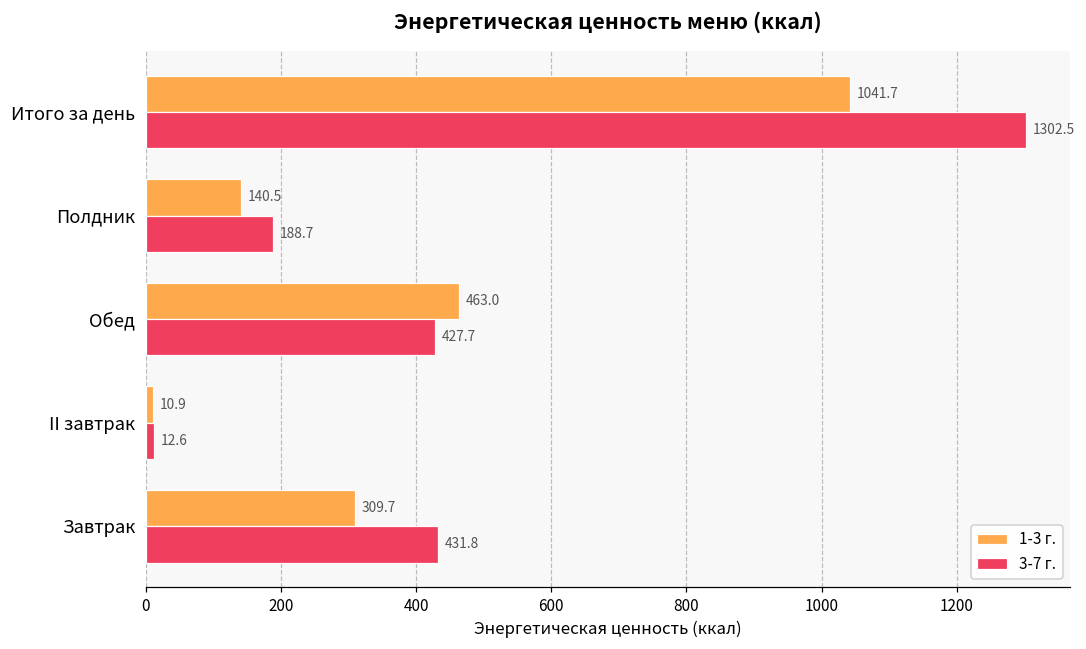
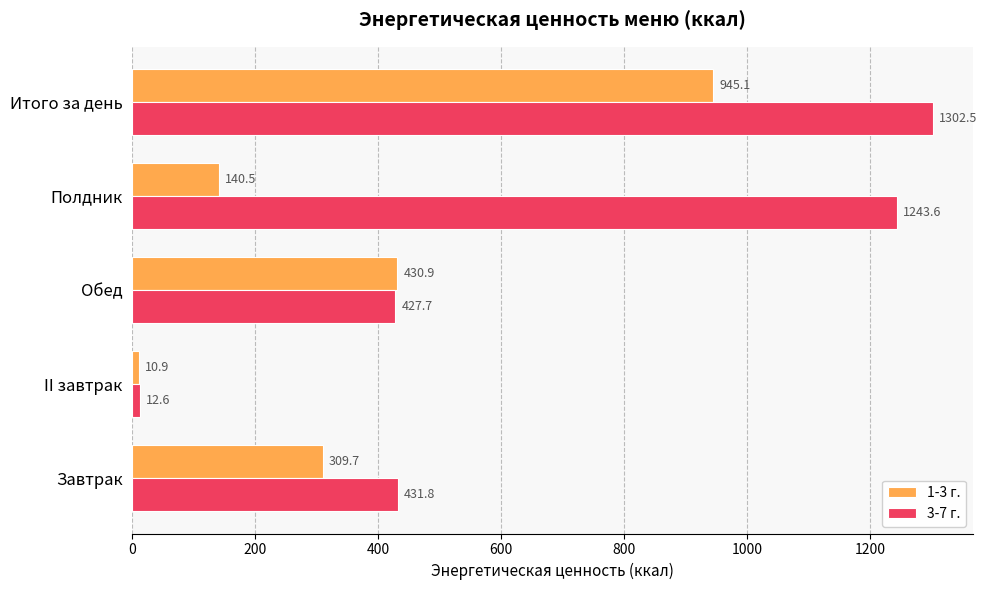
  {
    "1-3 г.": {
-     "Итого за день": 1041.7,
+     "Итого за день": 945.1,
      "Полдник": 140.5,
-     "Обед": 463.0,
+     "Обед": 430.9,
      "II завтрак": 10.9,
      "Завтрак": 309.7
    },
    "3-7 г.": {
      "Итого за день": 1302.5,
-     "Полдник": 188.7,
+     "Полдник": 1243.6,
      "Обед": 427.7,
      "II завтрак": 12.6,
      "Завтрак": 431.8
    }
  }
